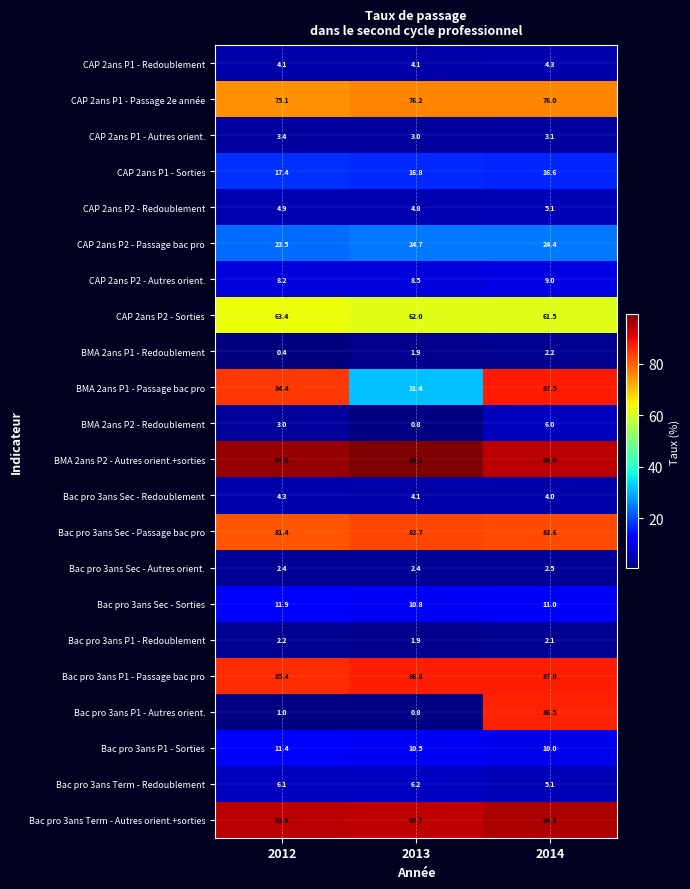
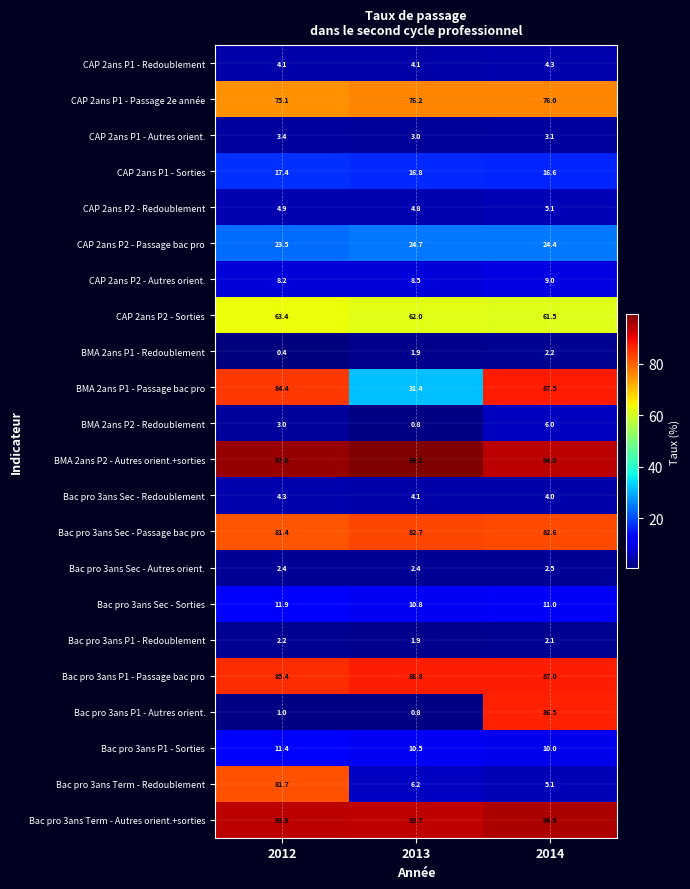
  {
    "CAP 2ans P1 - Redoublement": {
      "2012": 4.1,
      "2013": 4.1,
      "2014": 4.3
    },
    "CAP 2ans P1 - Passage 2e année": {
      "2012": 75.1,
      "2013": 76.2,
      "2014": 76.0
    },
    "CAP 2ans P1 - Autres orient.": {
      "2012": 3.4,
      "2013": 3.0,
      "2014": 3.1
    },
    "CAP 2ans P1 - Sorties": {
      "2012": 17.4,
      "2013": 16.8,
      "2014": 16.6
    },
    "CAP 2ans P2 - Redoublement": {
      "2012": 4.9,
      "2013": 4.8,
      "2014": 5.1
    },
    "CAP 2ans P2 - Passage bac pro": {
      "2012": 23.5,
      "2013": 24.7,
      "2014": 24.4
    },
    "CAP 2ans P2 - Autres orient.": {
      "2012": 8.2,
      "2013": 8.5,
      "2014": 9.0
    },
    "CAP 2ans P2 - Sorties": {
      "2012": 63.4,
      "2013": 62.0,
      "2014": 61.5
    },
    "BMA 2ans P1 - Redoublement": {
      "2012": 0.4,
      "2013": 1.9,
      "2014": 2.2
    },
    "BMA 2ans P1 - Passage bac pro": {
      "2012": 84.4,
      "2013": 31.4,
      "2014": 87.5
    },
    "BMA 2ans P2 - Redoublement": {
      "2012": 3.0,
      "2013": 0.8,
      "2014": 6.0
    },
    "BMA 2ans P2 - Autres orient.+sorties": {
      "2012": 97.0,
      "2013": 99.2,
      "2014": 94.0
    },
    "Bac pro 3ans Sec - Redoublement": {
      "2012": 4.3,
      "2013": 4.1,
      "2014": 4.0
    },
    "Bac pro 3ans Sec - Passage bac pro": {
      "2012": 81.4,
      "2013": 82.7,
      "2014": 82.6
    },
    "Bac pro 3ans Sec - Autres orient.": {
      "2012": 2.4,
      "2013": 2.4,
      "2014": 2.5
    },
    "Bac pro 3ans Sec - Sorties": {
      "2012": 11.9,
      "2013": 10.8,
      "2014": 11.0
    },
    "Bac pro 3ans P1 - Redoublement": {
      "2012": 2.2,
      "2013": 1.9,
      "2014": 2.1
    },
    "Bac pro 3ans P1 - Passage bac pro": {
      "2012": 85.4,
      "2013": 86.8,
      "2014": 87.0
    },
    "Bac pro 3ans P1 - Autres orient.": {
      "2012": 1.0,
      "2013": 0.8,
      "2014": 86.5
    },
    "Bac pro 3ans P1 - Sorties": {
      "2012": 11.4,
      "2013": 10.5,
      "2014": 10.0
    },
    "Bac pro 3ans Term - Redoublement": {
-     "2012": 6.1,
+     "2012": 81.7,
      "2013": 6.2,
      "2014": 5.1
    },
    "Bac pro 3ans Term - Autres orient.+sorties": {
      "2012": 93.9,
      "2013": 93.7,
      "2014": 94.9
    }
  }
